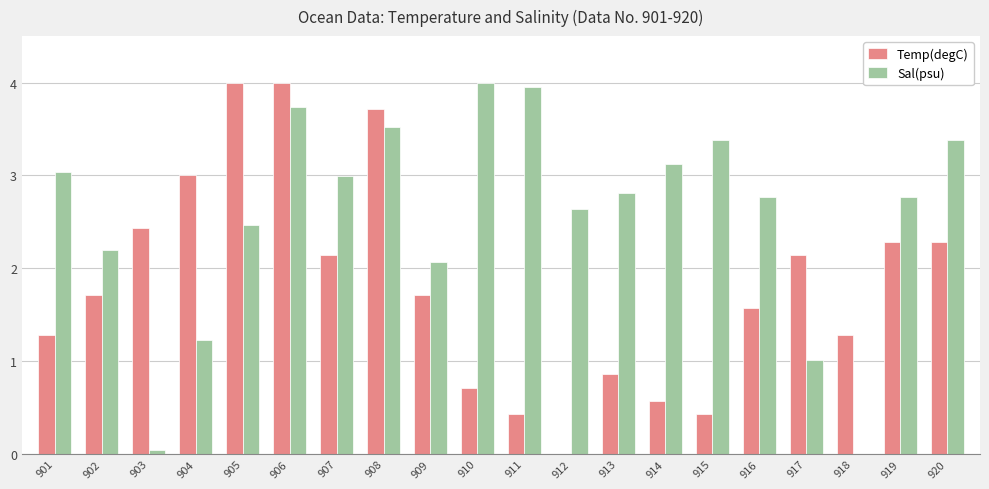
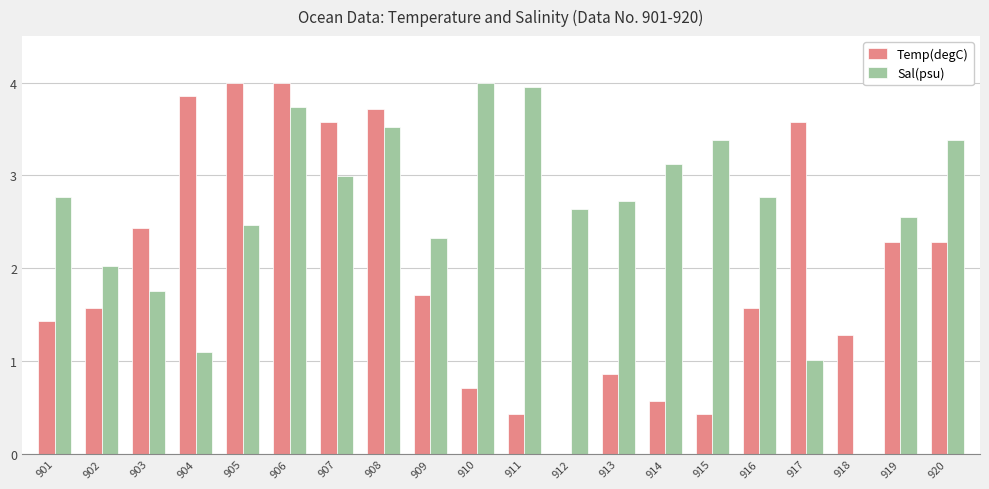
  {
    "Temp(degC)": {
-     "901": 1.3,
-     "902": 1.7,
+     "901": 1.4,
+     "902": 1.6,
      "903": 2.4,
-     "904": 3.0,
+     "904": 3.9,
      "905": 4.0,
      "906": 4.0,
-     "907": 2.1,
+     "907": 3.6,
      "908": 3.7,
      "909": 1.7,
      "910": 0.7,
      "911": 0.4,
      "912": 0.0,
      "913": 0.9,
      "914": 0.6,
      "915": 0.4,
      "916": 1.6,
-     "917": 2.1,
+     "917": 3.6,
      "918": 1.3,
      "919": 2.3,
      "920": 2.3
    },
    "Sal(psu)": {
-     "901": 3.0,
-     "902": 2.2,
-     "903": 0.0,
-     "904": 1.2,
+     "901": 2.8,
+     "902": 2.0,
+     "903": 1.8,
+     "904": 1.1,
      "905": 2.5,
      "906": 3.7,
      "907": 3.0,
      "908": 3.5,
-     "909": 2.1,
+     "909": 2.3,
      "910": 4.0,
      "911": 4.0,
      "912": 2.6,
-     "913": 2.8,
+     "913": 2.7,
      "914": 3.1,
      "915": 3.4,
      "916": 2.8,
      "917": 1.0,
      "918": 0.0,
-     "919": 2.8,
+     "919": 2.5,
      "920": 3.4
    }
  }
